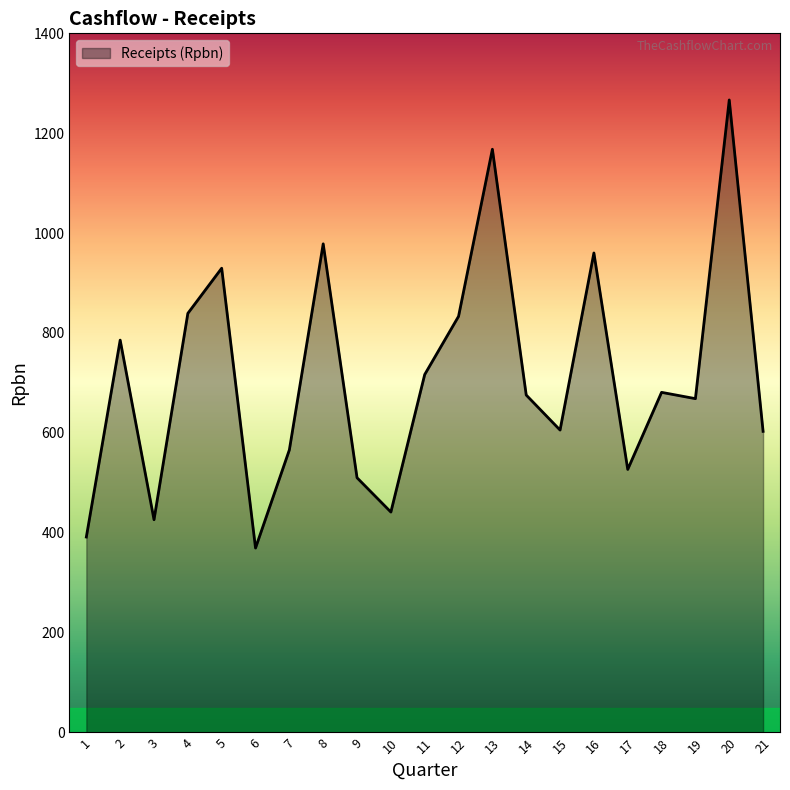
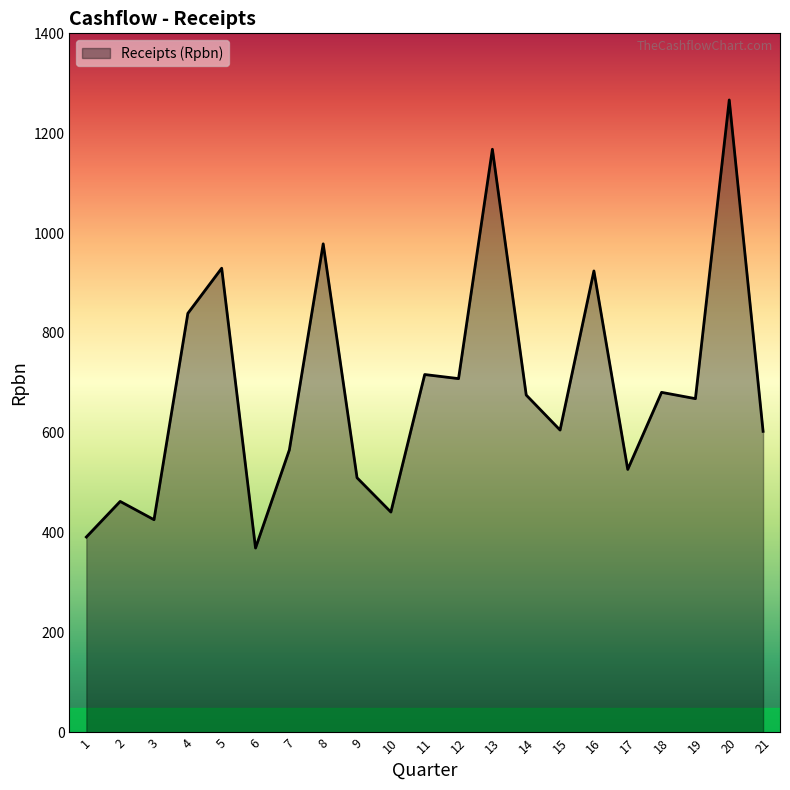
  {
    "1": 390,
-   "2": 790,
+   "2": 460,
    "3": 430,
    "4": 840,
    "5": 930,
    "6": 370,
    "7": 570,
    "8": 980,
    "9": 510,
    "10": 440,
    "11": 720,
-   "12": 830,
+   "12": 710,
    "13": 1170,
    "14": 680,
    "15": 610,
-   "16": 960,
+   "16": 920,
    "17": 530,
    "18": 680,
    "19": 670,
    "20": 1270,
    "21": 600
  }
